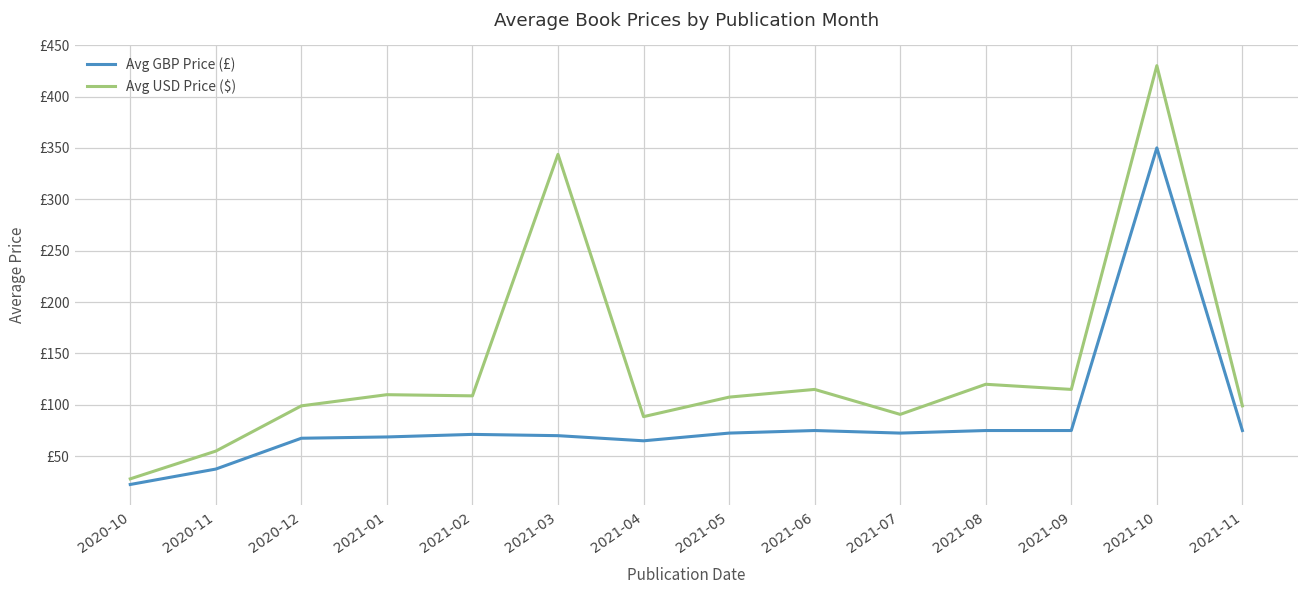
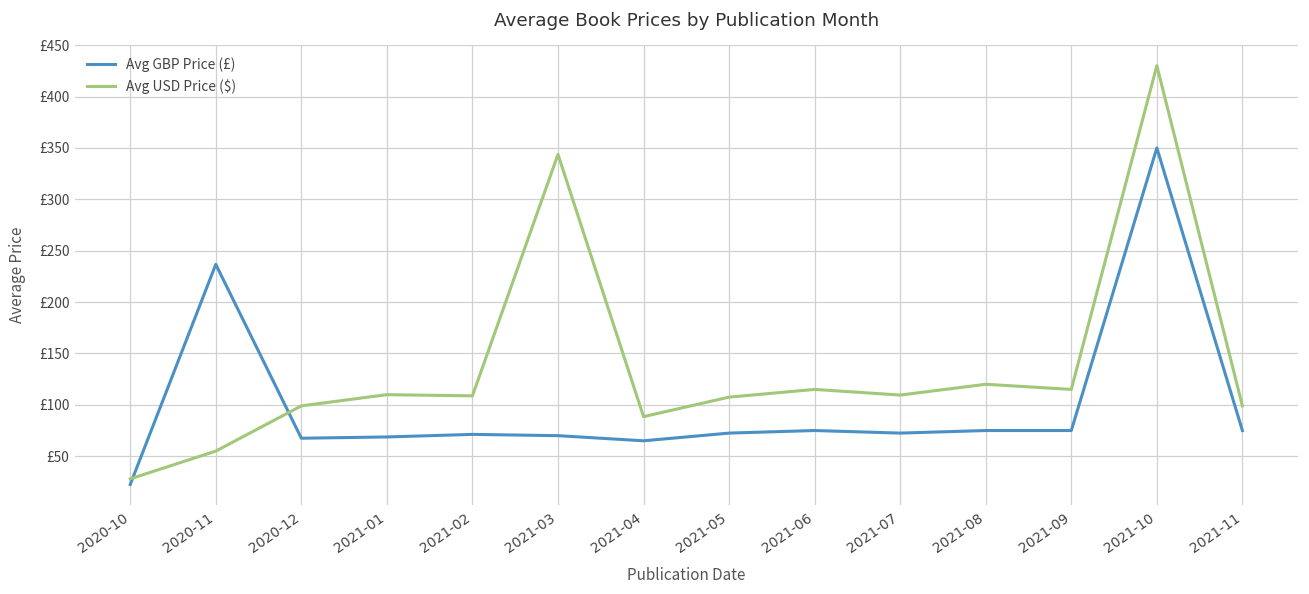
  {
    "Avg GBP Price (£)": {
      "2020-10": "£20",
-     "2020-11": "£40",
+     "2020-11": "£240",
      "2020-12": "£70",
      "2021-01": "£70",
      "2021-02": "£70",
      "2021-03": "£70",
      "2021-04": "£70",
      "2021-05": "£70",
      "2021-06": "£80",
      "2021-07": "£70",
      "2021-08": "£80",
      "2021-09": "£80",
      "2021-10": "£350",
      "2021-11": "£80"
    },
    "Avg USD Price ($)": {
      "2020-10": "£30",
      "2020-11": "£50",
      "2020-12": "£100",
      "2021-01": "£110",
      "2021-02": "£110",
      "2021-03": "£340",
      "2021-04": "£90",
      "2021-05": "£110",
      "2021-06": "£120",
-     "2021-07": "£90",
+     "2021-07": "£110",
      "2021-08": "£120",
      "2021-09": "£120",
      "2021-10": "£430",
      "2021-11": "£100"
    }
  }
